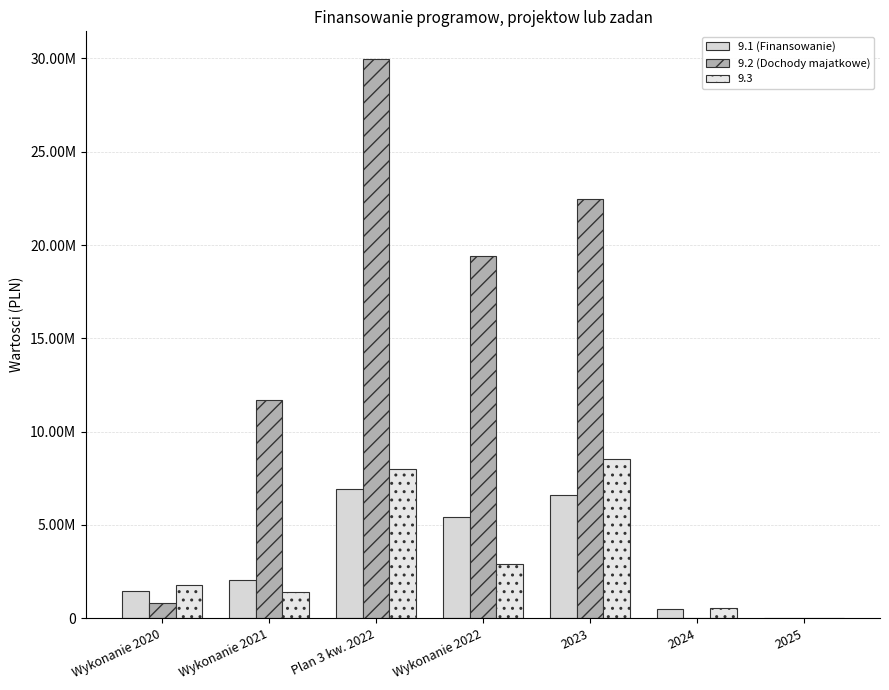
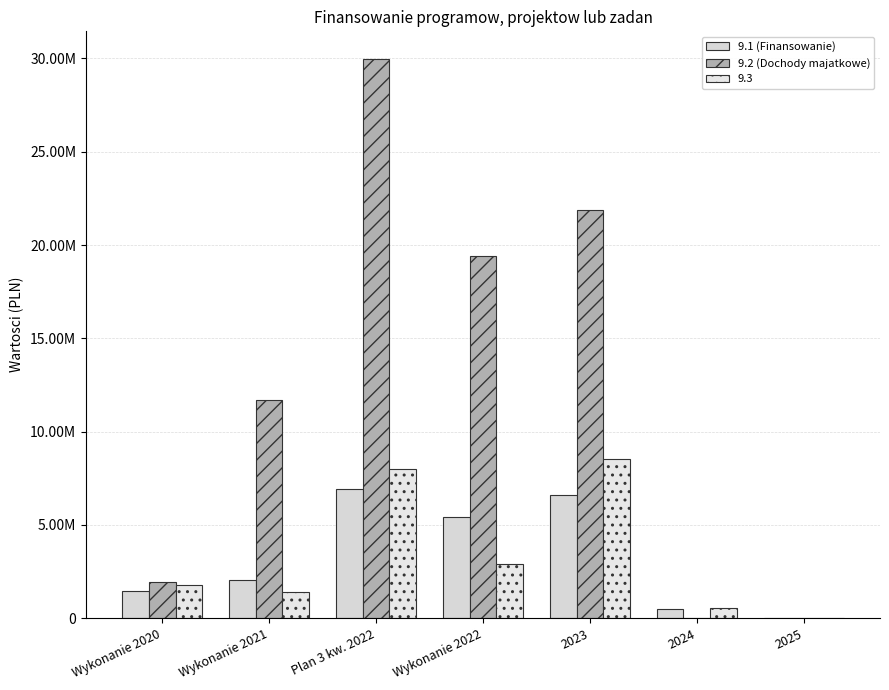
  {
    "9.2 (Dochody majatkowe)": {
-     "Wykonanie 2020": 800000,
+     "Wykonanie 2020": 1900000,
      "Wykonanie 2021": 11700000,
      "Plan 3 kw. 2022": 30000000,
      "Wykonanie 2022": 19400000,
-     "2023": 22500000,
+     "2023": 21900000,
      "2024": 0,
      "2025": 0
    }
  }
